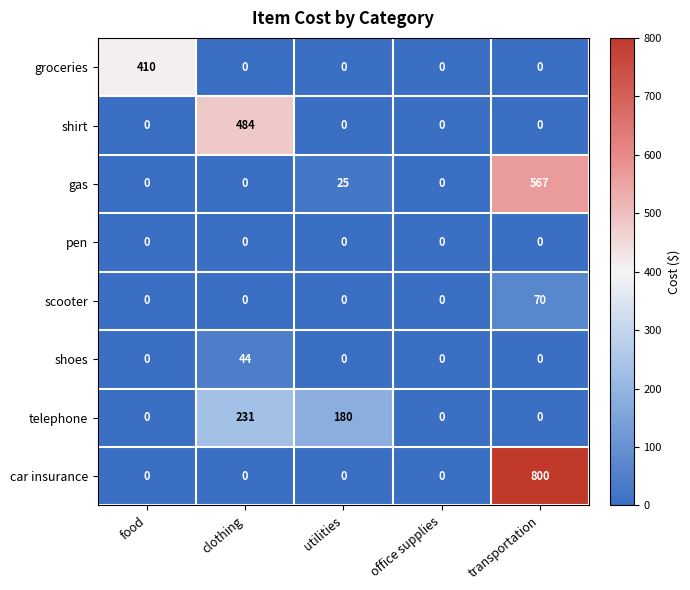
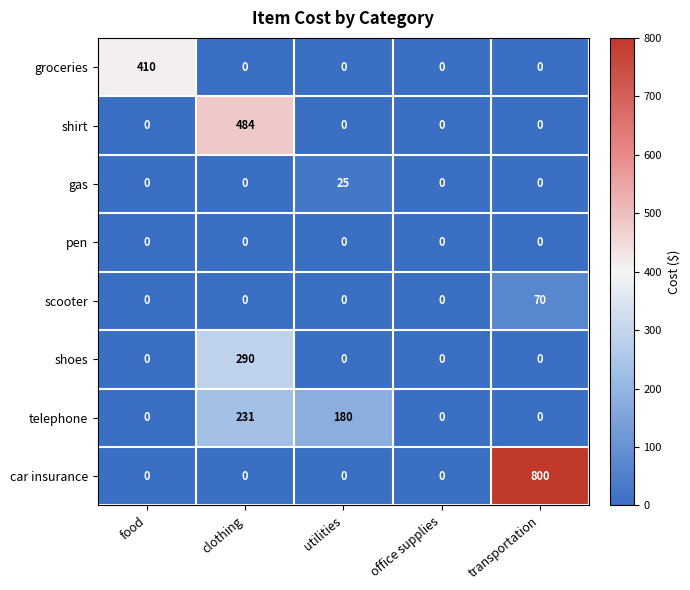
  {
    "groceries": {
      "food": 410,
      "clothing": 0,
      "utilities": 0,
      "office supplies": 0,
      "transportation": 0
    },
    "shirt": {
      "food": 0,
      "clothing": 484,
      "utilities": 0,
      "office supplies": 0,
      "transportation": 0
    },
    "gas": {
      "food": 0,
      "clothing": 0,
      "utilities": 25,
      "office supplies": 0,
-     "transportation": 567
+     "transportation": 0
    },
    "pen": {
      "food": 0,
      "clothing": 0,
      "utilities": 0,
      "office supplies": 0,
      "transportation": 0
    },
    "scooter": {
      "food": 0,
      "clothing": 0,
      "utilities": 0,
      "office supplies": 0,
      "transportation": 70
    },
    "shoes": {
      "food": 0,
-     "clothing": 44,
+     "clothing": 290,
      "utilities": 0,
      "office supplies": 0,
      "transportation": 0
    },
    "telephone": {
      "food": 0,
      "clothing": 231,
      "utilities": 180,
      "office supplies": 0,
      "transportation": 0
    },
    "car insurance": {
      "food": 0,
      "clothing": 0,
      "utilities": 0,
      "office supplies": 0,
      "transportation": 800
    }
  }
